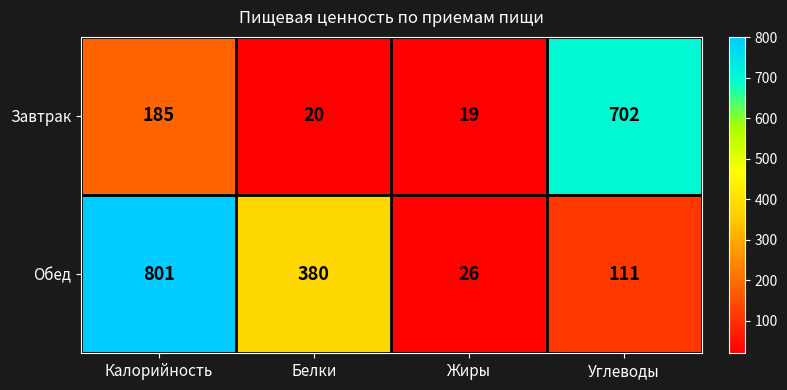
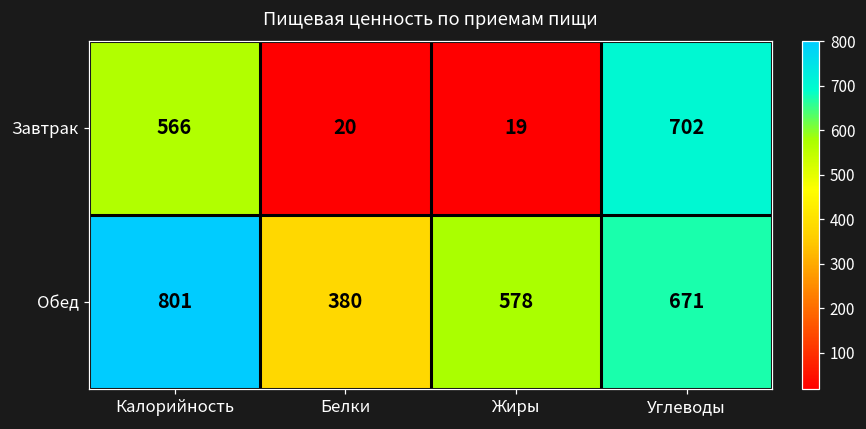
  {
    "Завтрак": {
-     "Калорийность": 185,
+     "Калорийность": 566,
      "Белки": 20,
      "Жиры": 19,
      "Углеводы": 702
    },
    "Обед": {
      "Калорийность": 801,
      "Белки": 380,
-     "Жиры": 26,
-     "Углеводы": 111
+     "Жиры": 578,
+     "Углеводы": 671
    }
  }
